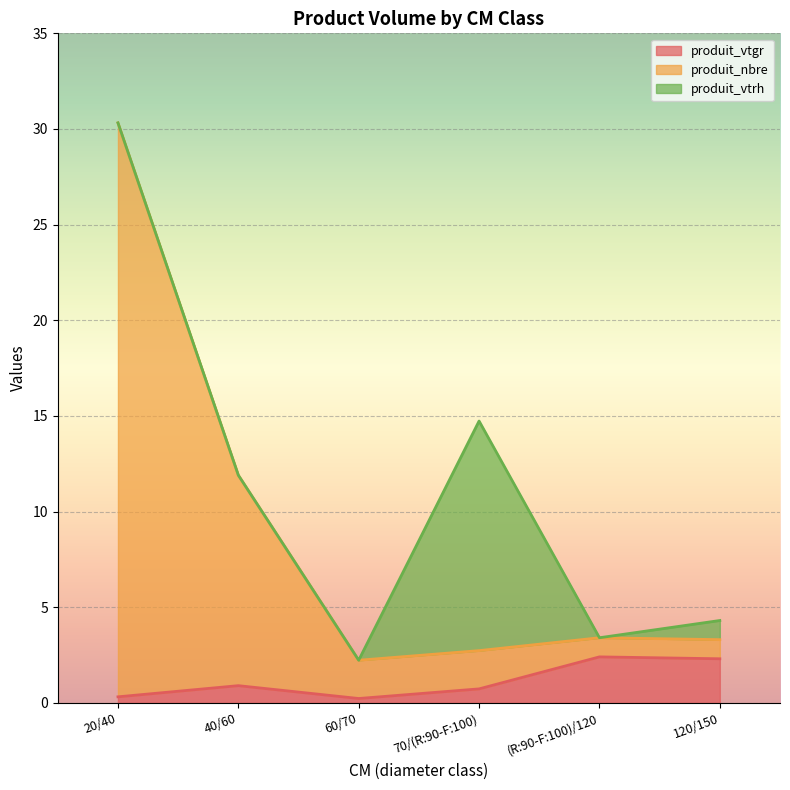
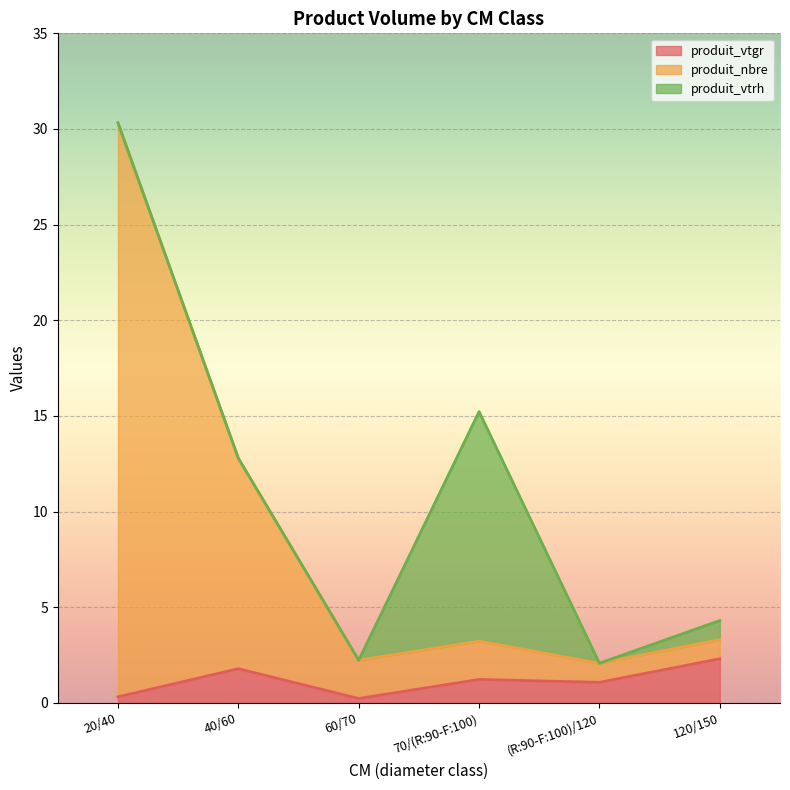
  {
    "produit_vtgr": {
      "20/40": 0.3,
-     "40/60": 0.9,
+     "40/60": 1.8,
      "60/70": 0.2,
-     "70/(R:90-F:100)": 0.7,
-     "(R:90-F:100)/120": 2.4,
+     "70/(R:90-F:100)": 1.2,
+     "(R:90-F:100)/120": 1.1,
      "120/150": 2.3
    },
    "produit_nbre": {
      "70/(R:90-F:100)": 2.0,
      "120/150": 1.0
    },
    "produit_vtrh": {
      "70/(R:90-F:100)": 12.0,
      "120/150": 1.0
    }
  }
